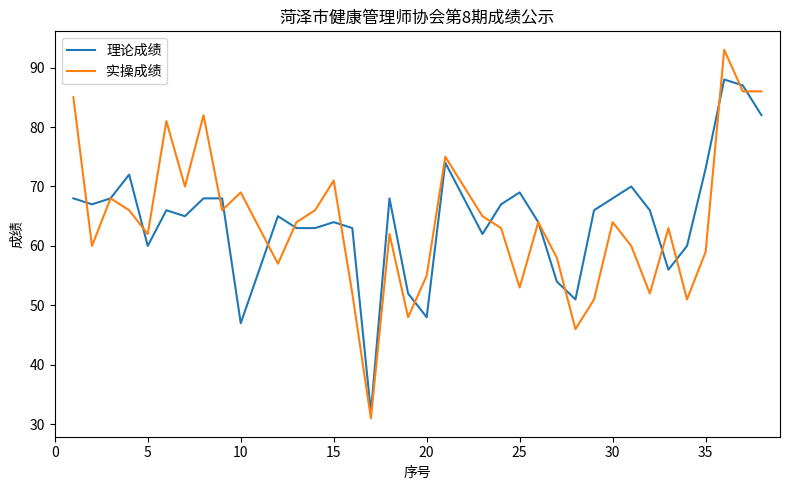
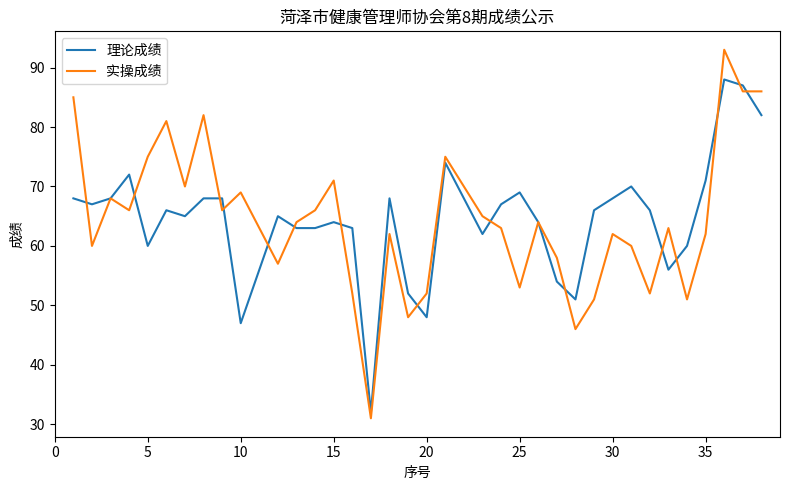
  {
    "理论成绩": {
      "5": 60,
      "10": 47,
      "15": 64,
      "20": 48,
      "25": 69,
      "30": 68,
-     "35": 73
+     "35": 71
    },
    "实操成绩": {
-     "5": 62,
+     "5": 75,
      "10": 69,
      "15": 71,
-     "20": 55,
+     "20": 52,
      "25": 53,
-     "30": 64,
-     "35": 59
+     "30": 62,
+     "35": 62
    }
  }
